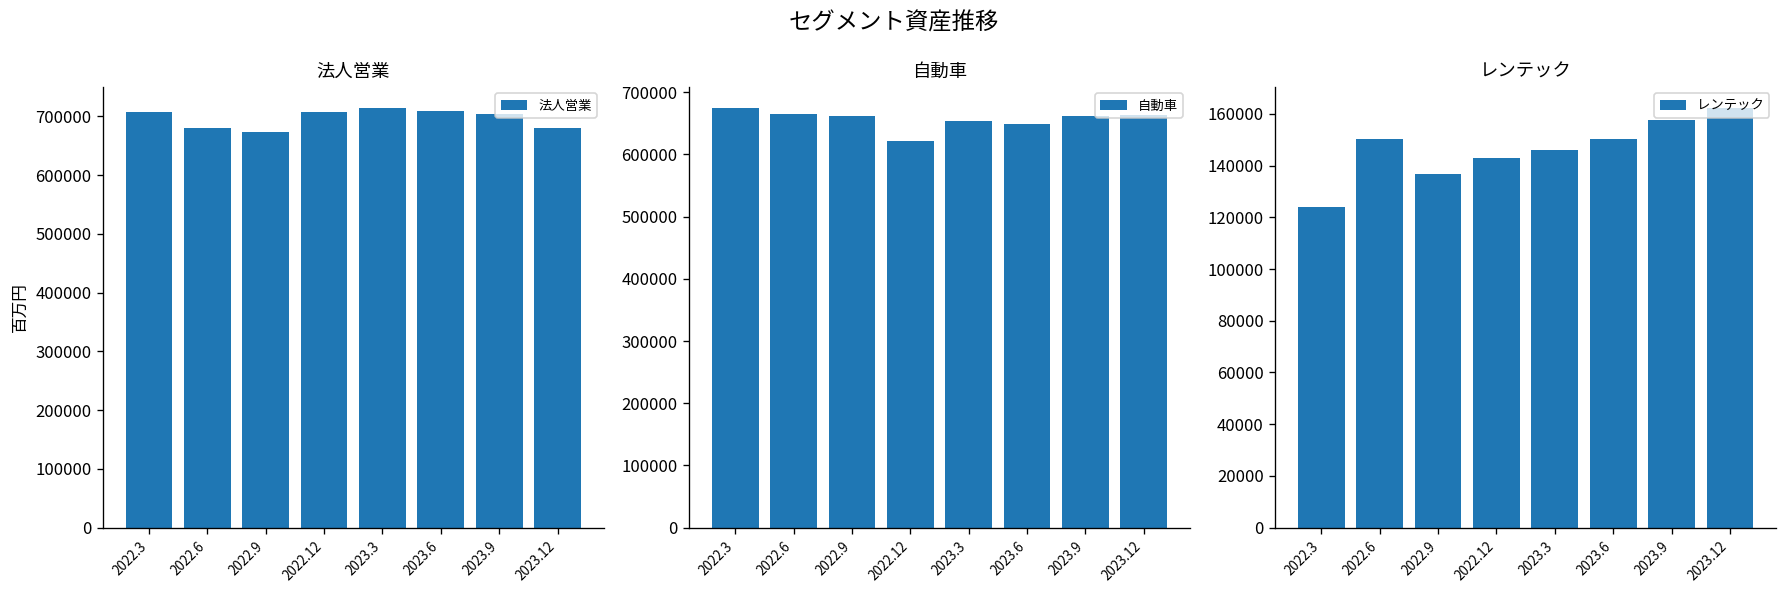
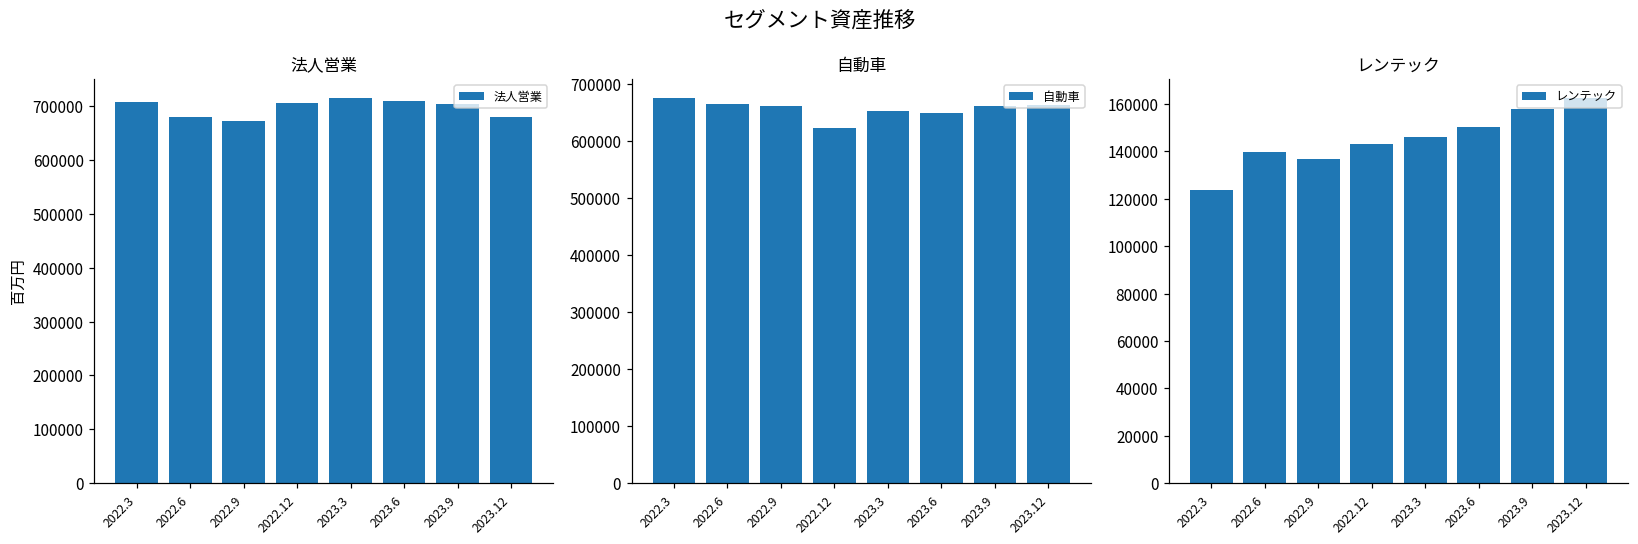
  {
    "法人営業": {
      "2022.3": 710000,
      "2022.6": 680000,
      "2022.9": 670000,
      "2022.12": 710000,
      "2023.3": 710000,
      "2023.6": 710000,
      "2023.12": 680000
    },
    "自動車": {
      "2022.3": 680000,
      "2022.6": 670000,
      "2022.9": 660000,
      "2022.12": 620000,
      "2023.3": 650000,
      "2023.6": 650000,
      "2023.9": 660000
    },
    "レンテック": {
      "2022.3": 124000,
-     "2022.6": 150000,
+     "2022.6": 140000,
      "2022.9": 137000,
      "2022.12": 143000,
      "2023.3": 146000,
      "2023.6": 150000,
      "2023.9": 158000
    }
  }
